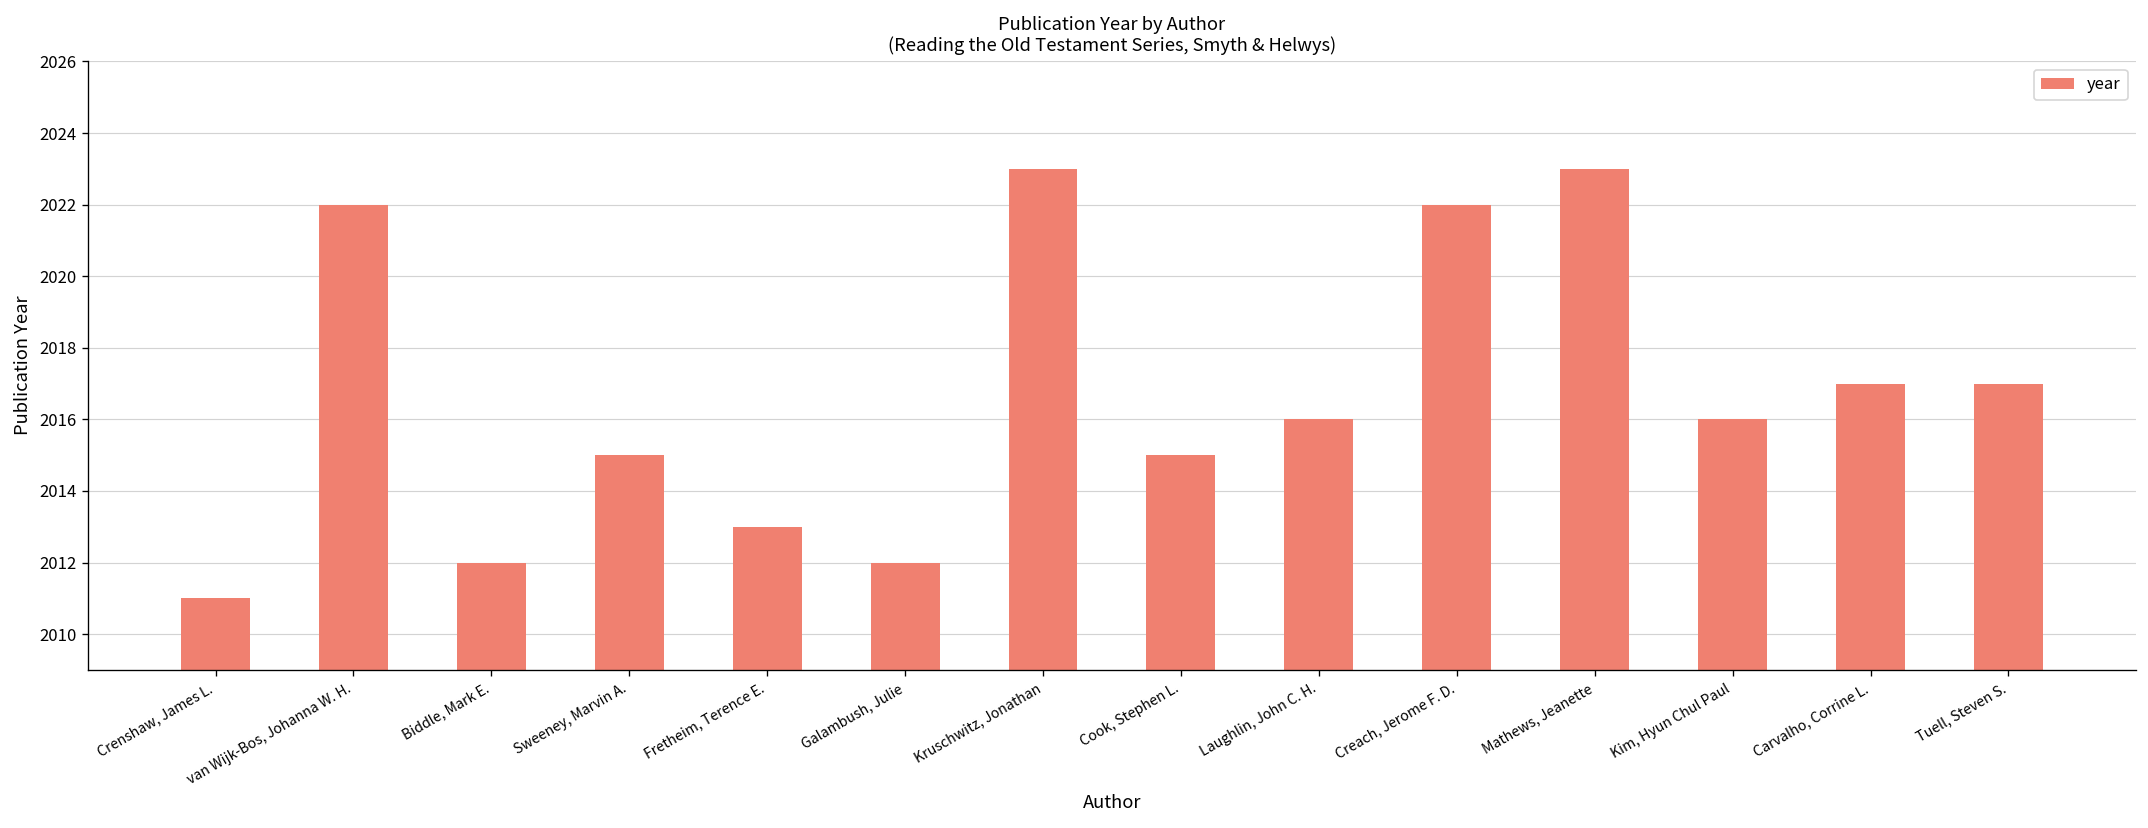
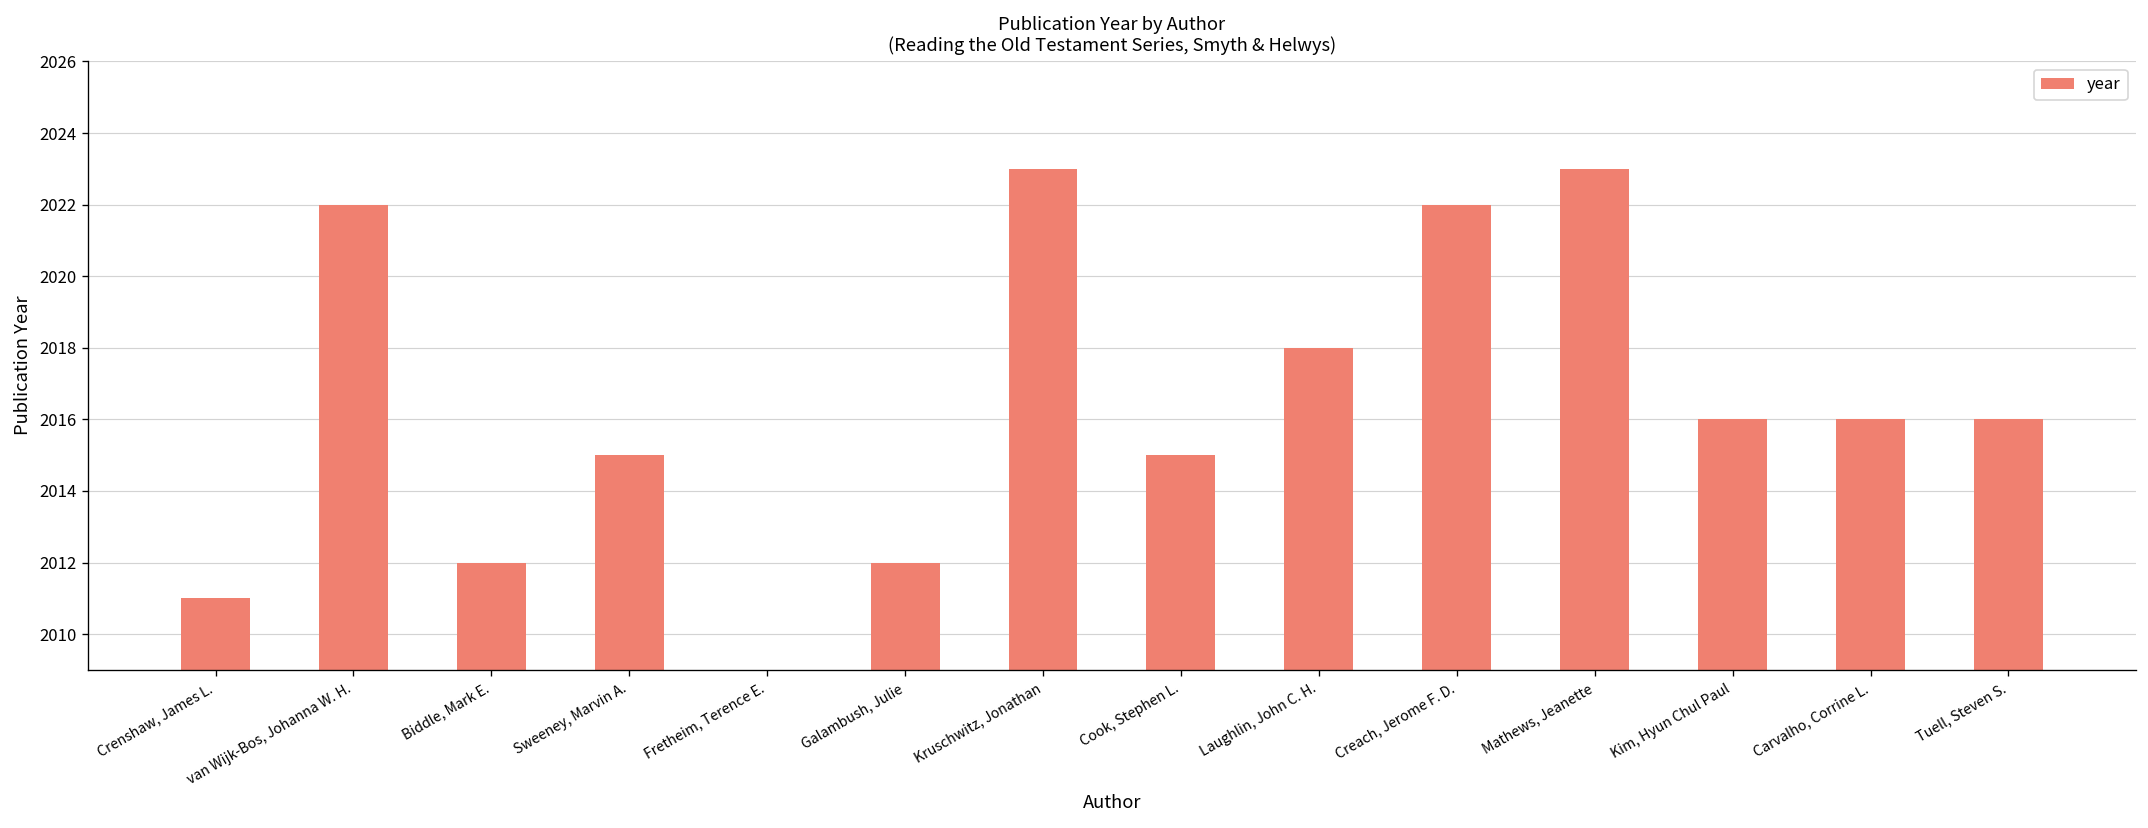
  {
    "Crenshaw, James L.": 2011,
    "van Wijk-Bos, Johanna W. H.": 2022,
    "Biddle, Mark E.": 2012,
    "Sweeney, Marvin A.": 2015,
-   "Fretheim, Terence E.": 2013,
+   "Fretheim, Terence E.": 2009,
    "Galambush, Julie": 2012,
    "Kruschwitz, Jonathan": 2023,
    "Cook, Stephen L.": 2015,
-   "Laughlin, John C. H.": 2016,
+   "Laughlin, John C. H.": 2018,
    "Creach, Jerome F. D.": 2022,
    "Mathews, Jeanette": 2023,
    "Kim, Hyun Chul Paul": 2016,
-   "Carvalho, Corrine L.": 2017,
-   "Tuell, Steven S.": 2017
+   "Carvalho, Corrine L.": 2016,
+   "Tuell, Steven S.": 2016
  }
